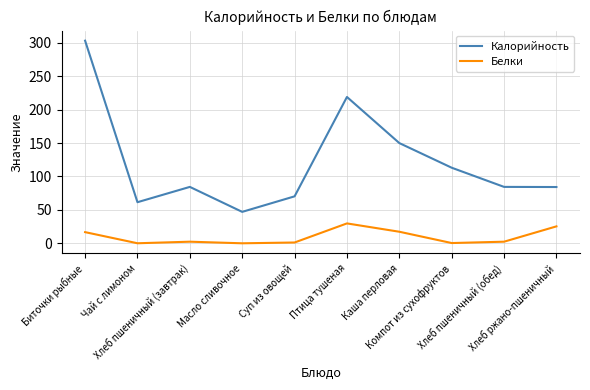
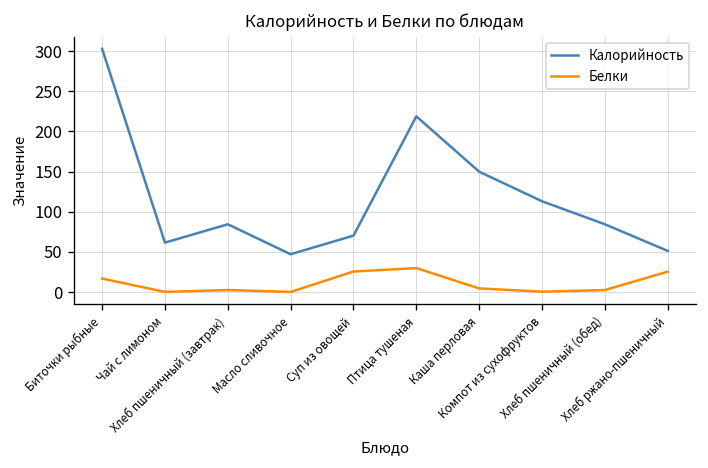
  {
    "Калорийность": {
      "Биточки рыбные": 300,
      "Чай с лимоном": 60,
      "Хлеб пшеничный (завтрак)": 80,
      "Масло сливочное": 50,
      "Суп из овощей": 70,
      "Птица тушеная": 220,
      "Каша перловая": 150,
      "Компот из сухофруктов": 110,
      "Хлеб пшеничный (обед)": 80,
-     "Хлеб ржано-пшеничный": 80
+     "Хлеб ржано-пшеничный": 50
    },
    "Белки": {
      "Биточки рыбные": 20,
      "Чай с лимоном": 0,
      "Хлеб пшеничный (завтрак)": 0,
      "Масло сливочное": 0,
-     "Суп из овощей": 0,
+     "Суп из овощей": 30,
      "Птица тушеная": 30,
-     "Каша перловая": 20,
+     "Каша перловая": 0,
      "Компот из сухофруктов": 0,
      "Хлеб пшеничный (обед)": 0,
      "Хлеб ржано-пшеничный": 30
    }
  }
